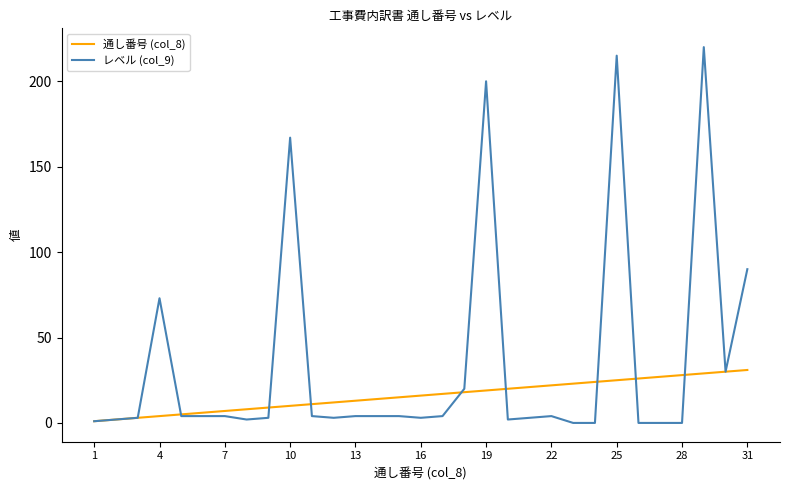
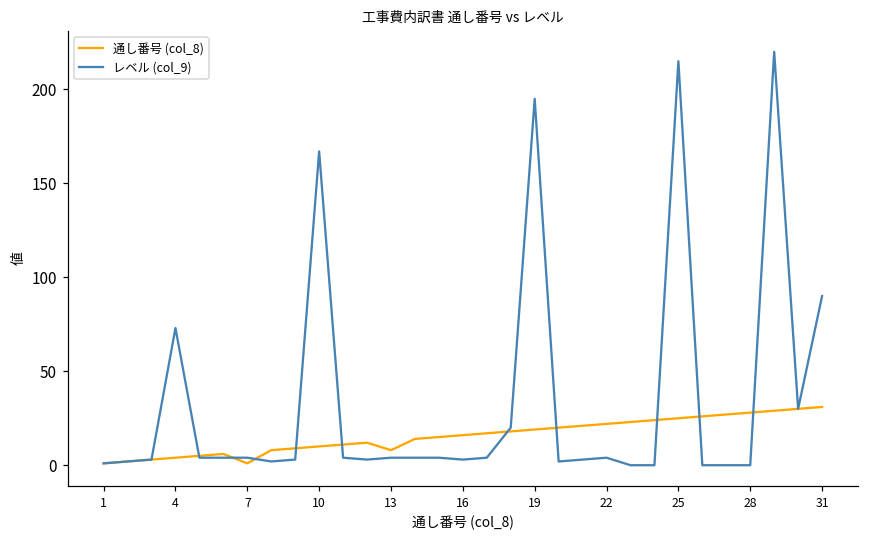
  {
    "通し番号 (col_8)": {
      "4": 4,
-     "7": 7,
+     "7": 1,
      "10": 10,
-     "13": 13,
+     "13": 8,
      "16": 16,
      "19": 19,
      "22": 22,
      "25": 25,
      "28": 28,
      "31": 31
    },
    "レベル (col_9)": {
      "4": 73,
      "7": 4,
      "10": 167,
      "13": 4,
      "16": 3,
-     "19": 200,
+     "19": 195,
      "22": 4,
      "25": 215,
      "28": 0,
      "31": 90
    }
  }
